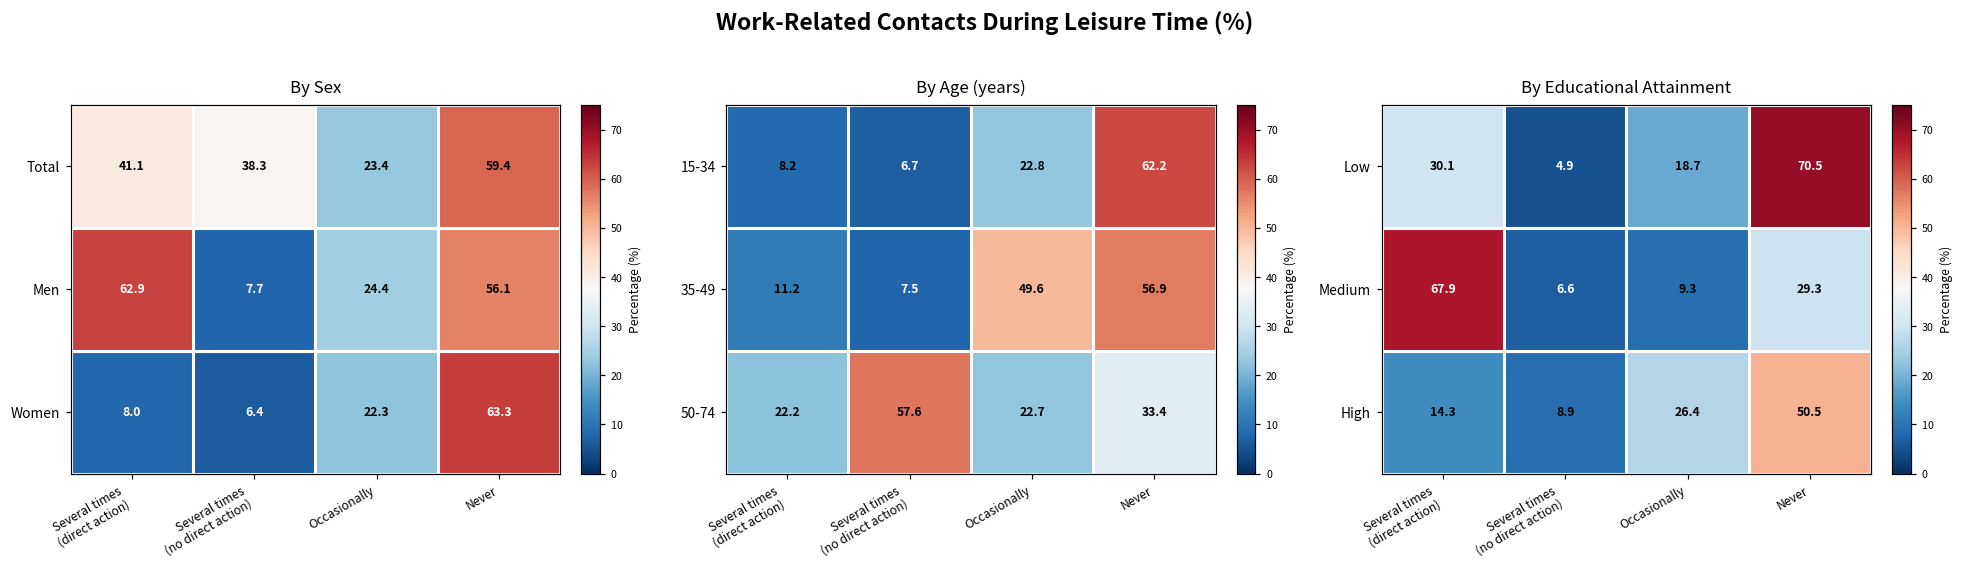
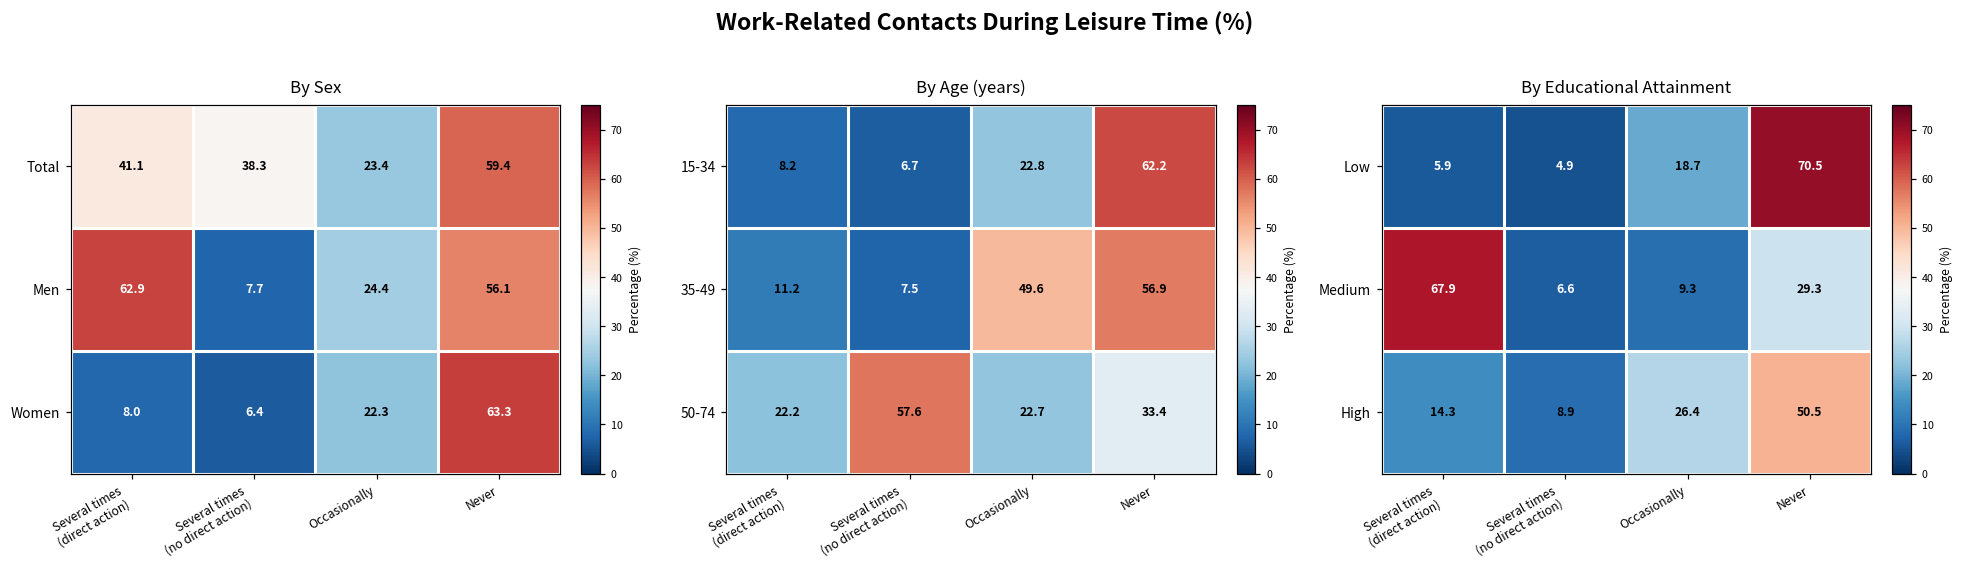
  {
    "By Sex": {
      "Total": {
        "Several times (direct action)": 41.1,
        "Several times (no direct action)": 38.3,
        "Occasionally": 23.4,
        "Never": 59.4
      },
      "Men": {
        "Several times (direct action)": 62.9,
        "Several times (no direct action)": 7.7,
        "Occasionally": 24.4,
        "Never": 56.1
      },
      "Women": {
        "Several times (direct action)": 8.0,
        "Several times (no direct action)": 6.4,
        "Occasionally": 22.3,
        "Never": 63.3
      }
    },
    "By Age (years)": {
      "15-34": {
        "Several times (direct action)": 8.2,
        "Several times (no direct action)": 6.7,
        "Occasionally": 22.8,
        "Never": 62.2
      },
      "35-49": {
        "Several times (direct action)": 11.2,
        "Several times (no direct action)": 7.5,
        "Occasionally": 49.6,
        "Never": 56.9
      },
      "50-74": {
        "Several times (direct action)": 22.2,
        "Several times (no direct action)": 57.6,
        "Occasionally": 22.7,
        "Never": 33.4
      }
    },
    "By Educational Attainment": {
      "Low": {
-       "Several times (direct action)": 30.1,
+       "Several times (direct action)": 5.9,
        "Several times (no direct action)": 4.9,
        "Occasionally": 18.7,
        "Never": 70.5
      },
      "Medium": {
        "Several times (direct action)": 67.9,
        "Several times (no direct action)": 6.6,
        "Occasionally": 9.3,
        "Never": 29.3
      },
      "High": {
        "Several times (direct action)": 14.3,
        "Several times (no direct action)": 8.9,
        "Occasionally": 26.4,
        "Never": 50.5
      }
    }
  }
